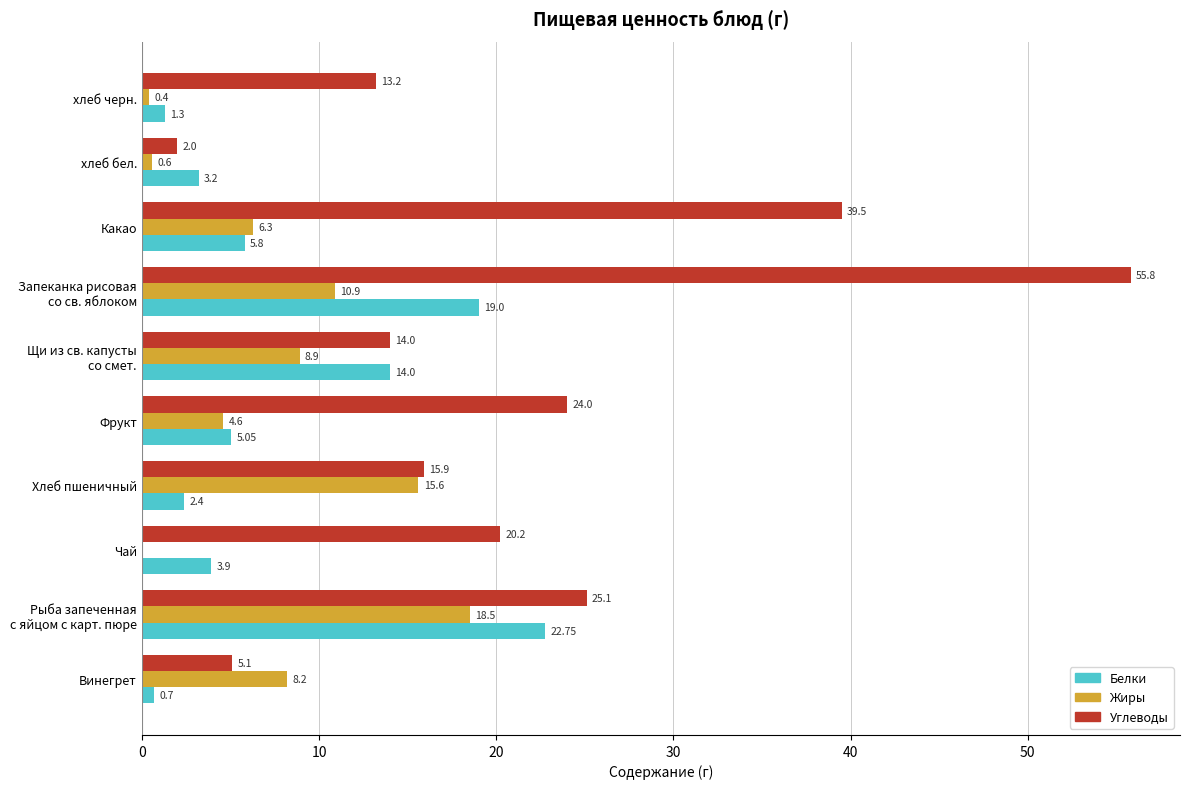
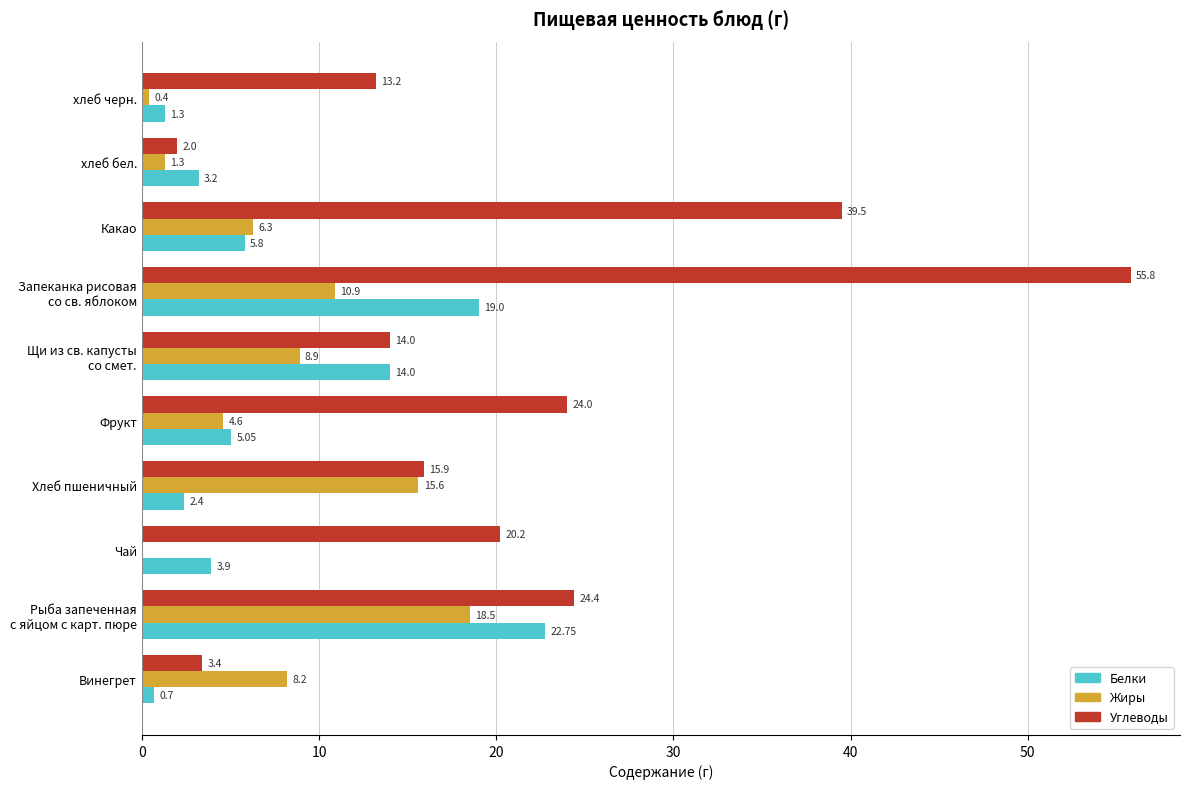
  {
    "Белки": {
      "хлеб черн.": 1.3,
      "хлеб бел.": 3.2,
      "Какао": 5.8,
      "Запеканка рисовая со св. яблоком": 19.0,
      "Щи из св. капусты со смет.": 14.0,
      "Фрукт": 5.05,
      "Хлеб пшеничный": 2.4,
      "Чай": 3.9,
      "Рыба запеченная с яйцом с карт. пюре": 22.75,
      "Винегрет": 0.7
    },
    "Жиры": {
      "хлеб черн.": 0.4,
-     "хлеб бел.": 0.6,
+     "хлеб бел.": 1.3,
      "Какао": 6.3,
      "Запеканка рисовая со св. яблоком": 10.9,
      "Щи из св. капусты со смет.": 8.9,
      "Фрукт": 4.6,
      "Хлеб пшеничный": 15.6,
      "Рыба запеченная с яйцом с карт. пюре": 18.5,
      "Винегрет": 8.2
    },
    "Углеводы": {
      "хлеб черн.": 13.2,
      "хлеб бел.": 2.0,
      "Какао": 39.5,
      "Запеканка рисовая со св. яблоком": 55.8,
      "Щи из св. капусты со смет.": 14.0,
      "Фрукт": 24.0,
      "Хлеб пшеничный": 15.9,
      "Чай": 20.2,
-     "Рыба запеченная с яйцом с карт. пюре": 25.1,
-     "Винегрет": 5.1
+     "Рыба запеченная с яйцом с карт. пюре": 24.4,
+     "Винегрет": 3.4
    }
  }
